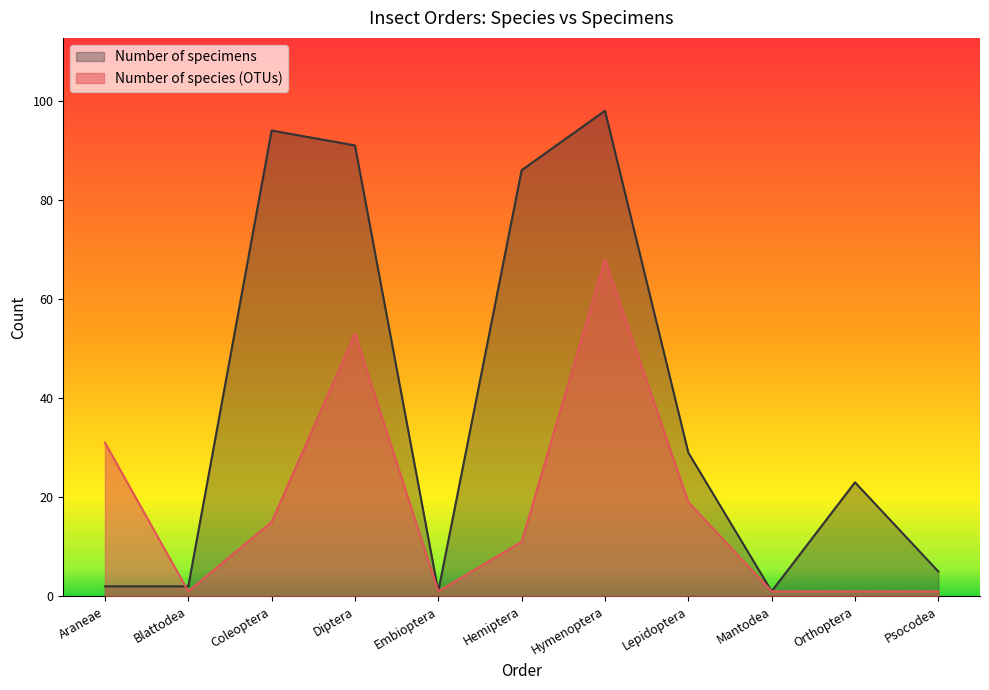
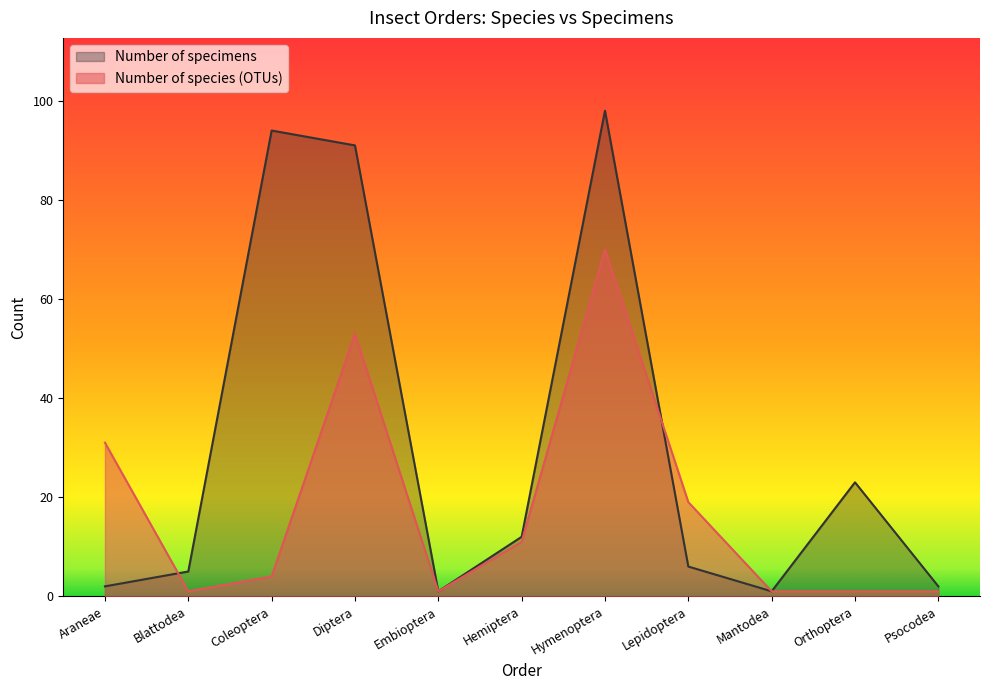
  {
    "Number of specimens": {
      "Araneae": 2,
-     "Blattodea": 2,
+     "Blattodea": 5,
      "Coleoptera": 94,
      "Diptera": 91,
-     "Hemiptera": 86,
+     "Hemiptera": 12,
      "Hymenoptera": 98,
-     "Lepidoptera": 29,
+     "Lepidoptera": 6,
      "Orthoptera": 23,
-     "Psocodea": 5
+     "Psocodea": 2
    },
    "Number of species (OTUs)": {
      "Araneae": 31,
      "Blattodea": 1,
-     "Coleoptera": 15,
+     "Coleoptera": 4,
      "Diptera": 53,
      "Hemiptera": 11,
-     "Hymenoptera": 68,
+     "Hymenoptera": 70,
      "Lepidoptera": 19,
      "Orthoptera": 1,
      "Psocodea": 1
    }
  }
